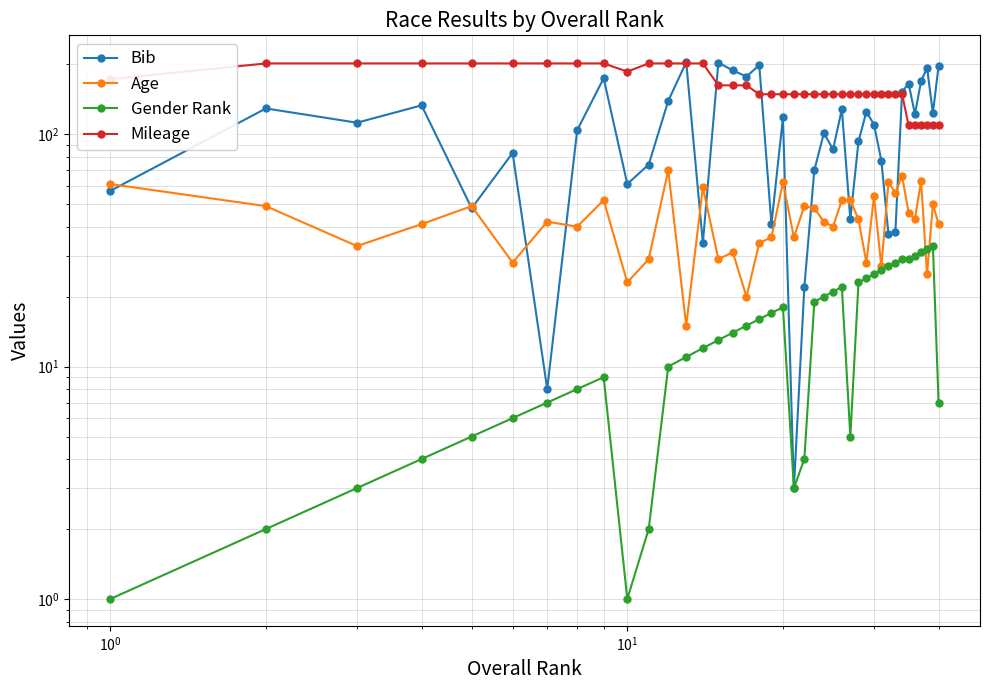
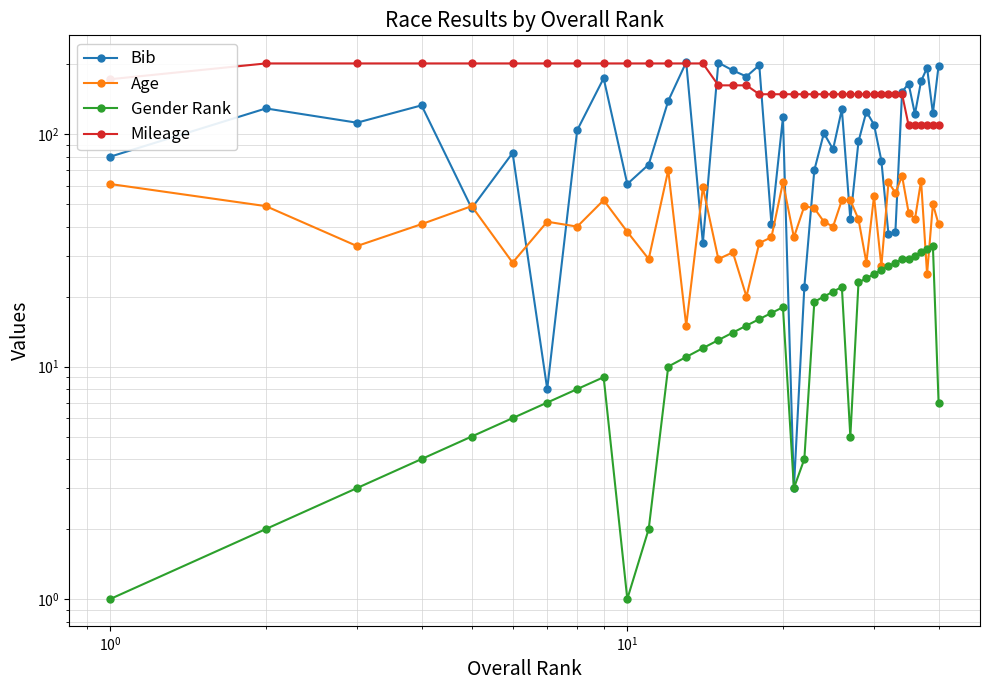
  {
    "Bib": {
-     "10^0": 57,
+     "10^0": 80,
      "10^1": 61
    },
    "Age": {
      "10^0": 61,
-     "10^1": 23
+     "10^1": 38
    },
    "Gender Rank": {
      "10^0": 1,
      "10^1": 1
    },
    "Mileage": {
-     "10^1": 190
+     "10^1": 200
    }
  }
